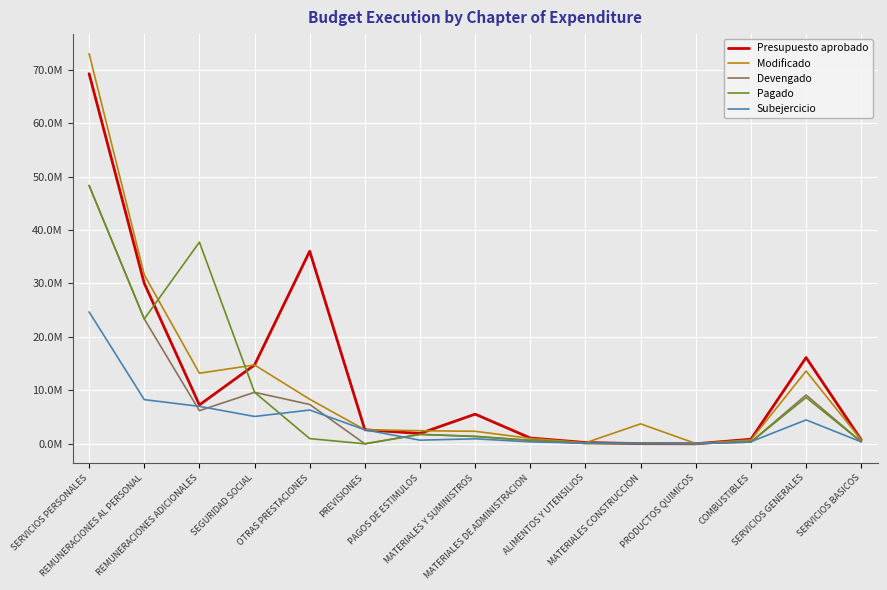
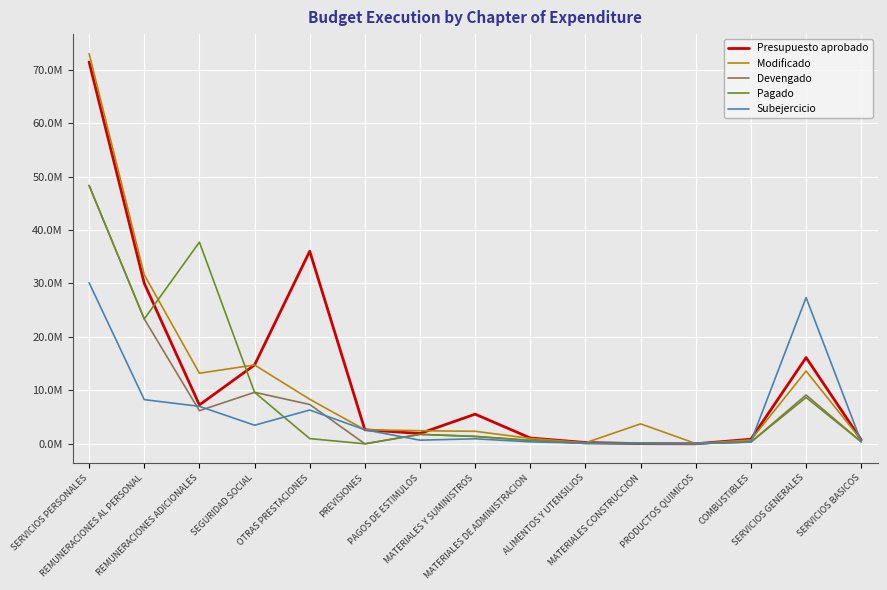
  {
    "Presupuesto aprobado": {
-     "SERVICIOS PERSONALES": 69000000,
+     "SERVICIOS PERSONALES": 71000000,
      "REMUNERACIONES AL PERSONAL": 30000000,
      "OTRAS PRESTACIONES": 36000000,
      "MATERIALES Y SUMINISTROS": 6000000,
      "SERVICIOS GENERALES": 16000000
    },
    "Modificado": {
      "SERVICIOS PERSONALES": 73000000,
      "REMUNERACIONES AL PERSONAL": 32000000,
      "REMUNERACIONES ADICIONALES": 13000000,
      "OTRAS PRESTACIONES": 8000000,
      "PAGOS DE ESTIMULOS": 2000000,
      "MATERIALES Y SUMINISTROS": 2000000,
      "MATERIALES CONSTRUCCION": 4000000,
      "SERVICIOS GENERALES": 14000000
    },
    "Devengado": {
      "REMUNERACIONES ADICIONALES": 6000000,
      "OTRAS PRESTACIONES": 7000000
    },
    "Pagado": {
      "REMUNERACIONES ADICIONALES": 38000000,
      "OTRAS PRESTACIONES": 1000000
    },
    "Subejercicio": {
-     "SERVICIOS PERSONALES": 25000000,
+     "SERVICIOS PERSONALES": 30000000,
      "REMUNERACIONES AL PERSONAL": 8000000,
-     "SEGURIDAD SOCIAL": 5000000,
+     "SEGURIDAD SOCIAL": 3000000,
      "OTRAS PRESTACIONES": 6000000,
      "PAGOS DE ESTIMULOS": 1000000,
-     "SERVICIOS GENERALES": 4000000
+     "SERVICIOS GENERALES": 27000000
    }
  }
